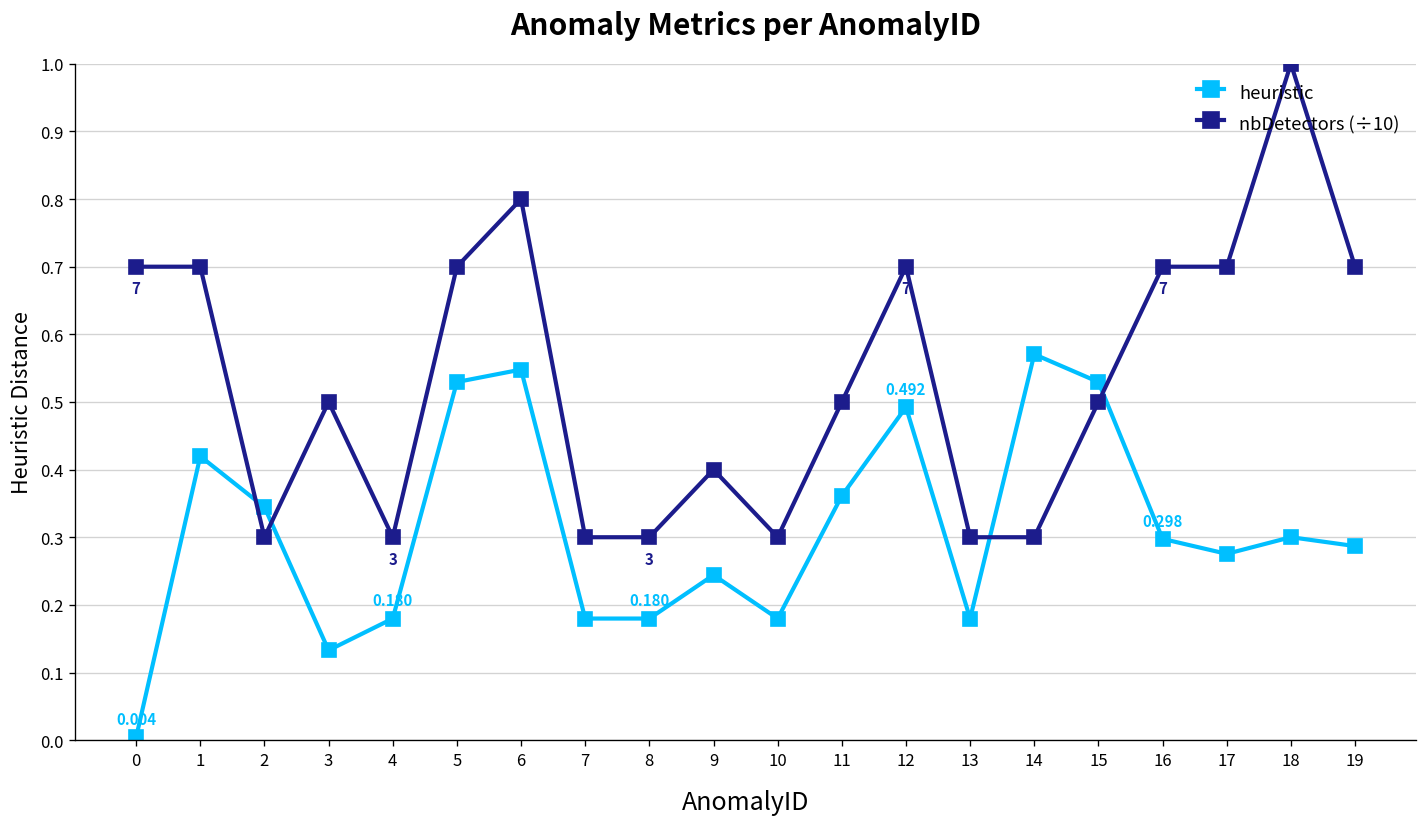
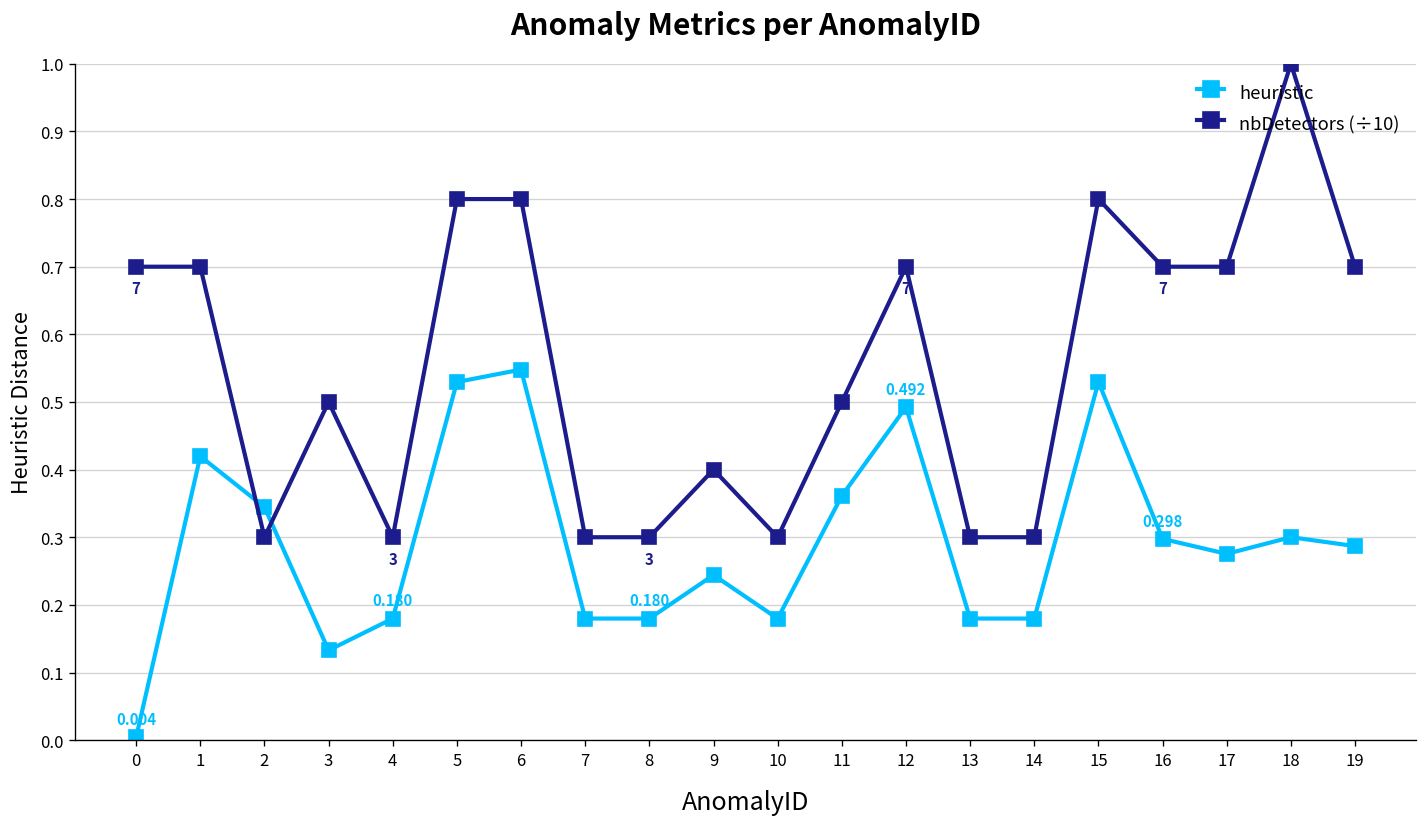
  {
    "heuristic": {
      "1": 0.42,
      "2": 0.34,
      "3": 0.13,
      "5": 0.53,
      "6": 0.55,
      "7": 0.18,
      "9": 0.24,
      "10": 0.18,
      "11": 0.36,
      "13": 0.18,
-     "14": 0.57,
+     "14": 0.18,
      "15": 0.53,
      "17": 0.28,
      "18": 0.30,
      "19": 0.29
    },
    "nbDetectors (÷10)": {
      "1": 0.70,
      "2": 0.30,
      "3": 0.50,
-     "5": 0.70,
+     "5": 0.80,
      "6": 0.80,
      "7": 0.30,
      "9": 0.40,
      "10": 0.30,
      "11": 0.50,
      "13": 0.30,
      "14": 0.30,
-     "15": 0.50,
+     "15": 0.80,
      "17": 0.70,
      "18": 1.00,
      "19": 0.70
    }
  }
